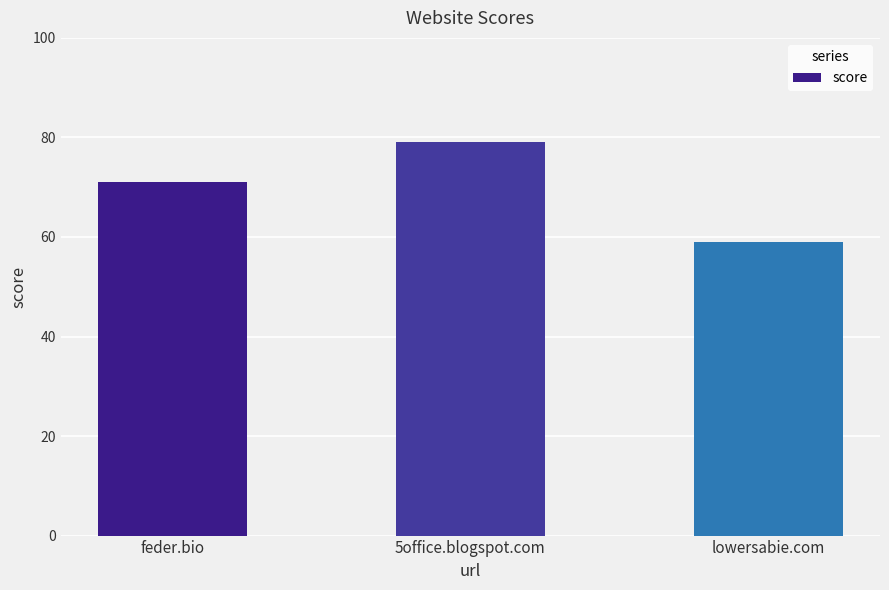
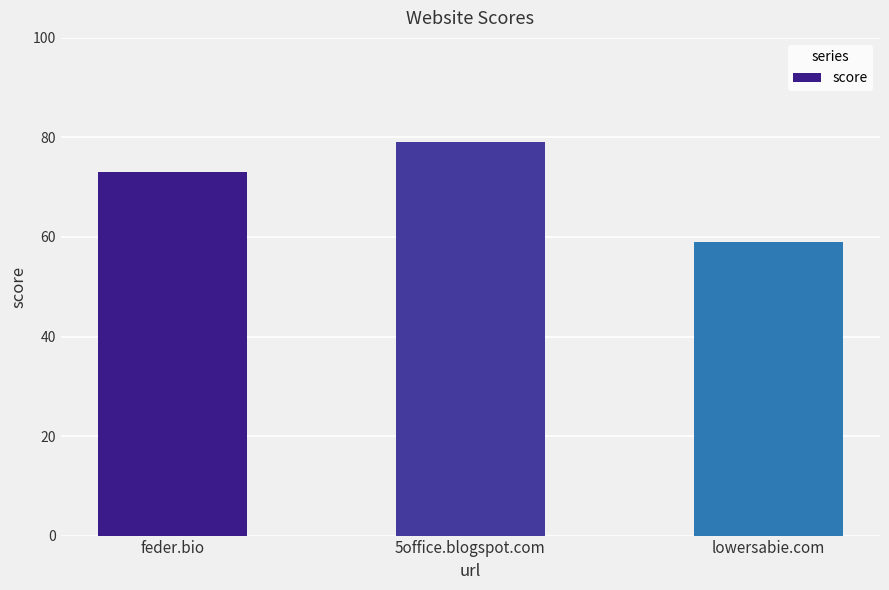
  {
-   "feder.bio": 71,
+   "feder.bio": 73,
    "5office.blogspot.com": 79,
    "lowersabie.com": 59
  }
